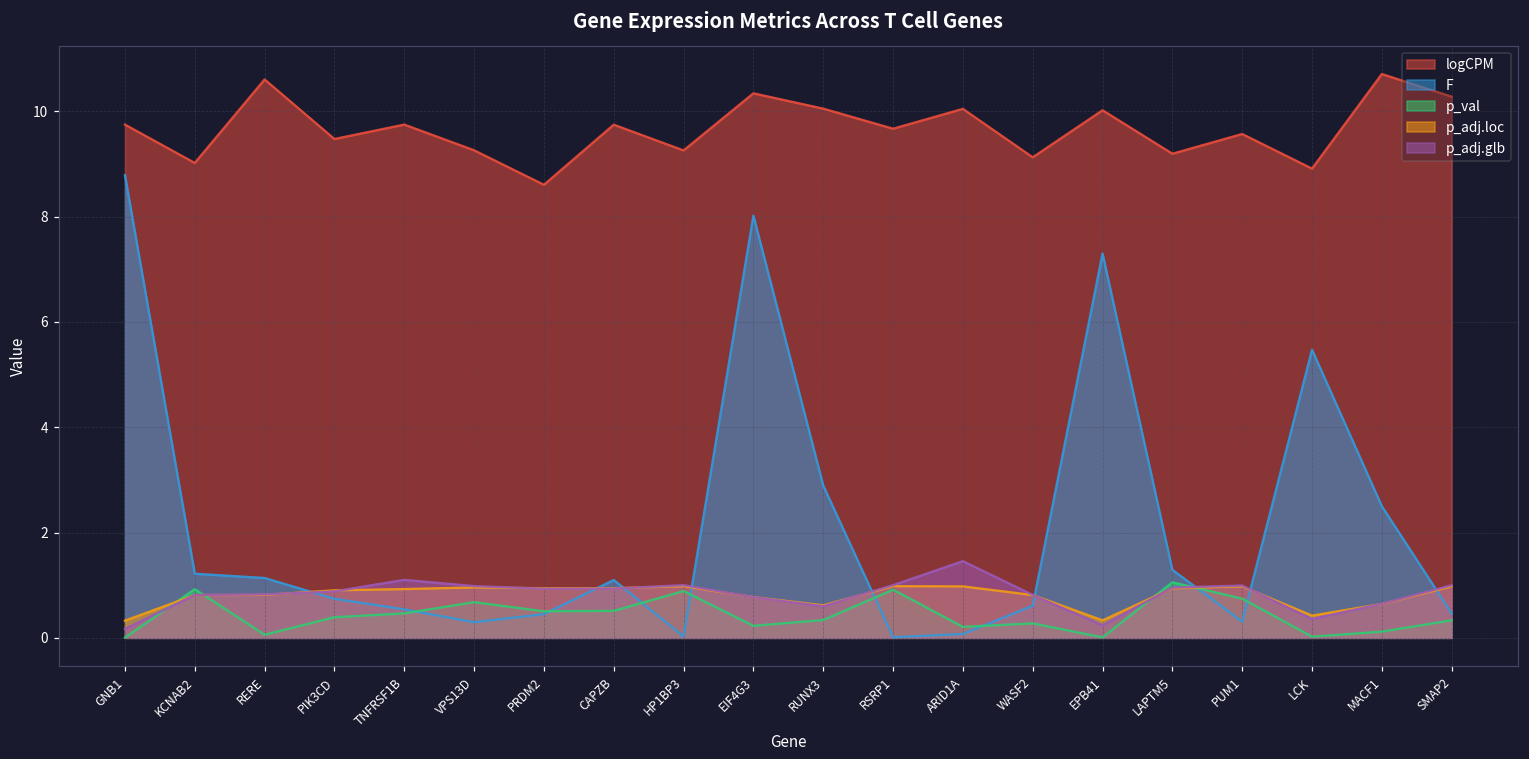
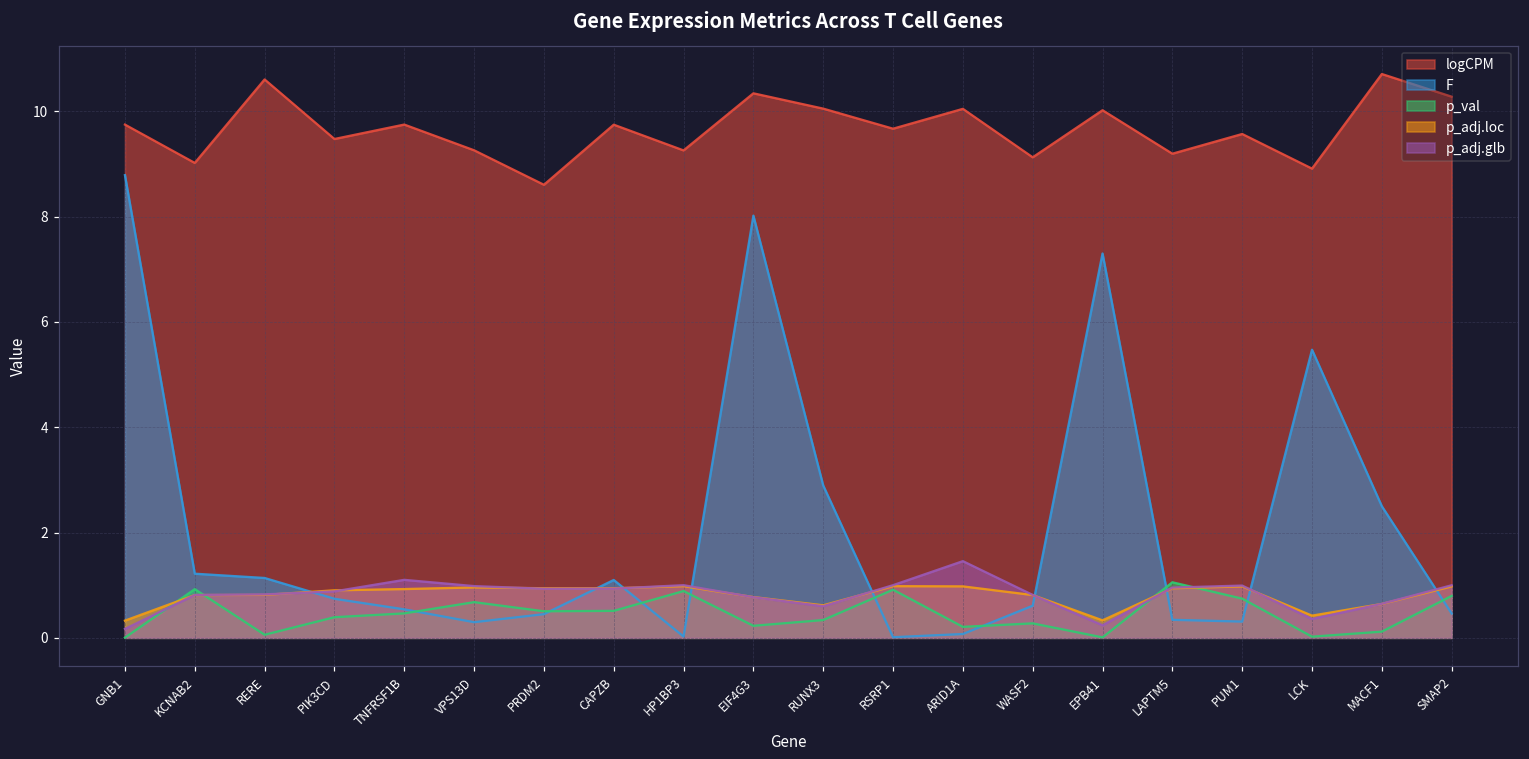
  {
    "logCPM": {
      "GNB1": 9.7,
      "KCNAB2": 9.0,
      "RERE": 10.6,
      "PIK3CD": 9.5,
      "TNFRSF1B": 9.7,
      "VPS13D": 9.3,
      "PRDM2": 8.6,
      "CAPZB": 9.7,
      "HP1BP3": 9.3,
      "EIF4G3": 10.3,
      "RUNX3": 10.1,
      "RSRP1": 9.7,
      "ARID1A": 10.0,
      "WASF2": 9.1,
      "EPB41": 10.0,
      "LAPTM5": 9.2,
      "PUM1": 9.6,
      "LCK": 8.9,
      "MACF1": 10.7
    },
    "F": {
      "GNB1": 8.8,
      "KCNAB2": 1.2,
      "RERE": 1.1,
      "PIK3CD": 0.7,
      "TNFRSF1B": 0.5,
      "VPS13D": 0.3,
      "PRDM2": 0.4,
      "CAPZB": 1.1,
      "HP1BP3": 0.0,
      "EIF4G3": 8.0,
      "RUNX3": 2.9,
      "RSRP1": 0.0,
      "ARID1A": 0.1,
      "WASF2": 0.6,
      "EPB41": 7.3,
-     "LAPTM5": 1.3,
+     "LAPTM5": 0.3,
      "PUM1": 0.3,
      "LCK": 5.5,
      "MACF1": 2.5,
      "SMAP2": 0.5
    },
    "p_val": {
      "GNB1": 0.0,
      "KCNAB2": 0.9,
      "RERE": 0.1,
      "PIK3CD": 0.4,
      "TNFRSF1B": 0.5,
      "VPS13D": 0.7,
      "PRDM2": 0.5,
      "CAPZB": 0.5,
      "HP1BP3": 0.9,
      "EIF4G3": 0.2,
      "RUNX3": 0.3,
      "RSRP1": 0.9,
      "ARID1A": 0.2,
      "WASF2": 0.3,
      "EPB41": 0.0,
      "LAPTM5": 1.1,
      "PUM1": 0.7,
      "LCK": 0.0,
      "MACF1": 0.1,
-     "SMAP2": 0.3
+     "SMAP2": 0.8
    },
    "p_adj.loc": {
      "GNB1": 0.3,
      "TNFRSF1B": 0.9,
      "ARID1A": 1.0,
      "EPB41": 0.3,
      "LCK": 0.4
    },
    "p_adj.glb": {
      "GNB1": 0.2,
      "TNFRSF1B": 1.1,
      "ARID1A": 1.5,
      "EPB41": 0.2,
      "LCK": 0.4
    }
  }
